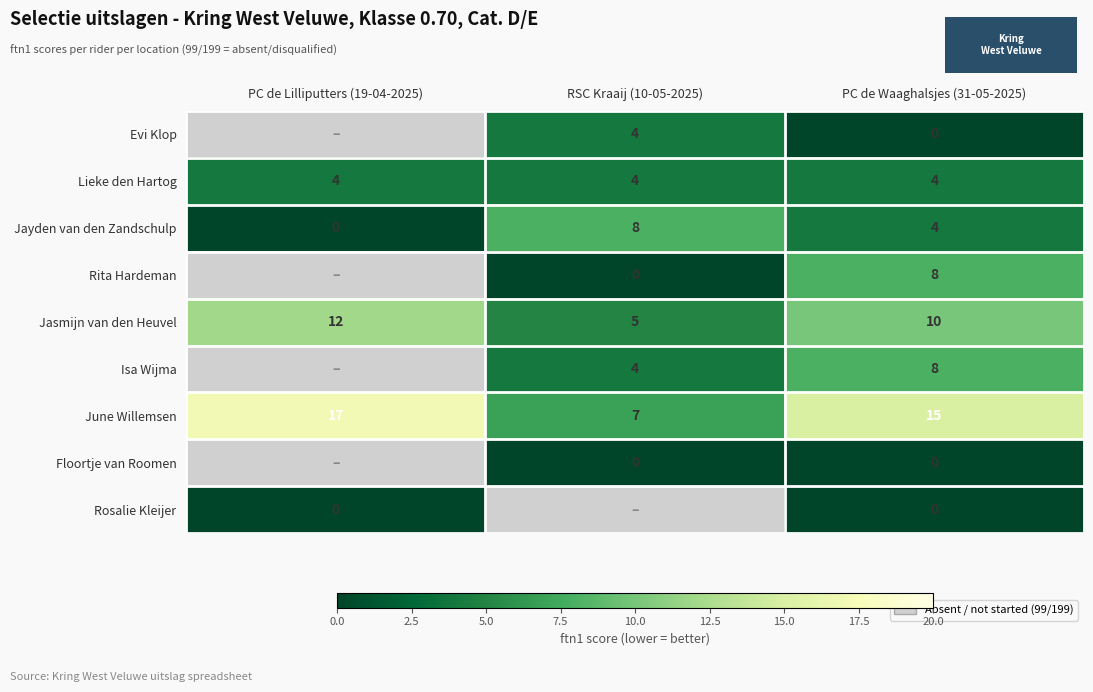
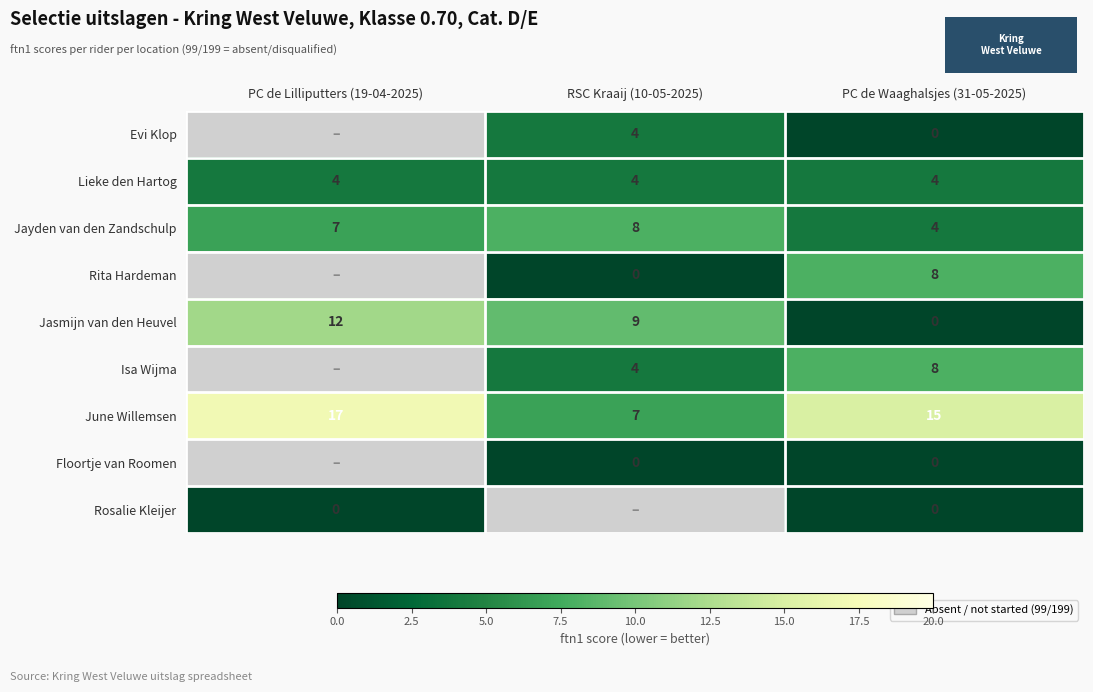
  {
    "Evi Klop": {
      "RSC Kraaij (10-05-2025)": 4,
      "PC de Waaghalsjes (31-05-2025)": 0
    },
    "Lieke den Hartog": {
      "PC de Lilliputters (19-04-2025)": 4,
      "RSC Kraaij (10-05-2025)": 4,
      "PC de Waaghalsjes (31-05-2025)": 4
    },
    "Jayden van den Zandschulp": {
-     "PC de Lilliputters (19-04-2025)": 0,
+     "PC de Lilliputters (19-04-2025)": 7,
      "RSC Kraaij (10-05-2025)": 8,
      "PC de Waaghalsjes (31-05-2025)": 4
    },
    "Rita Hardeman": {
      "RSC Kraaij (10-05-2025)": 0,
      "PC de Waaghalsjes (31-05-2025)": 8
    },
    "Jasmijn van den Heuvel": {
      "PC de Lilliputters (19-04-2025)": 12,
-     "RSC Kraaij (10-05-2025)": 5,
-     "PC de Waaghalsjes (31-05-2025)": 10
+     "RSC Kraaij (10-05-2025)": 9,
+     "PC de Waaghalsjes (31-05-2025)": 0
    },
    "Isa Wijma": {
      "RSC Kraaij (10-05-2025)": 4,
      "PC de Waaghalsjes (31-05-2025)": 8
    },
    "June Willemsen": {
      "PC de Lilliputters (19-04-2025)": 17,
      "RSC Kraaij (10-05-2025)": 7,
      "PC de Waaghalsjes (31-05-2025)": 15
    },
    "Floortje van Roomen": {
      "RSC Kraaij (10-05-2025)": 0,
      "PC de Waaghalsjes (31-05-2025)": 0
    },
    "Rosalie Kleijer": {
      "PC de Lilliputters (19-04-2025)": 0,
      "PC de Waaghalsjes (31-05-2025)": 0
    }
  }
